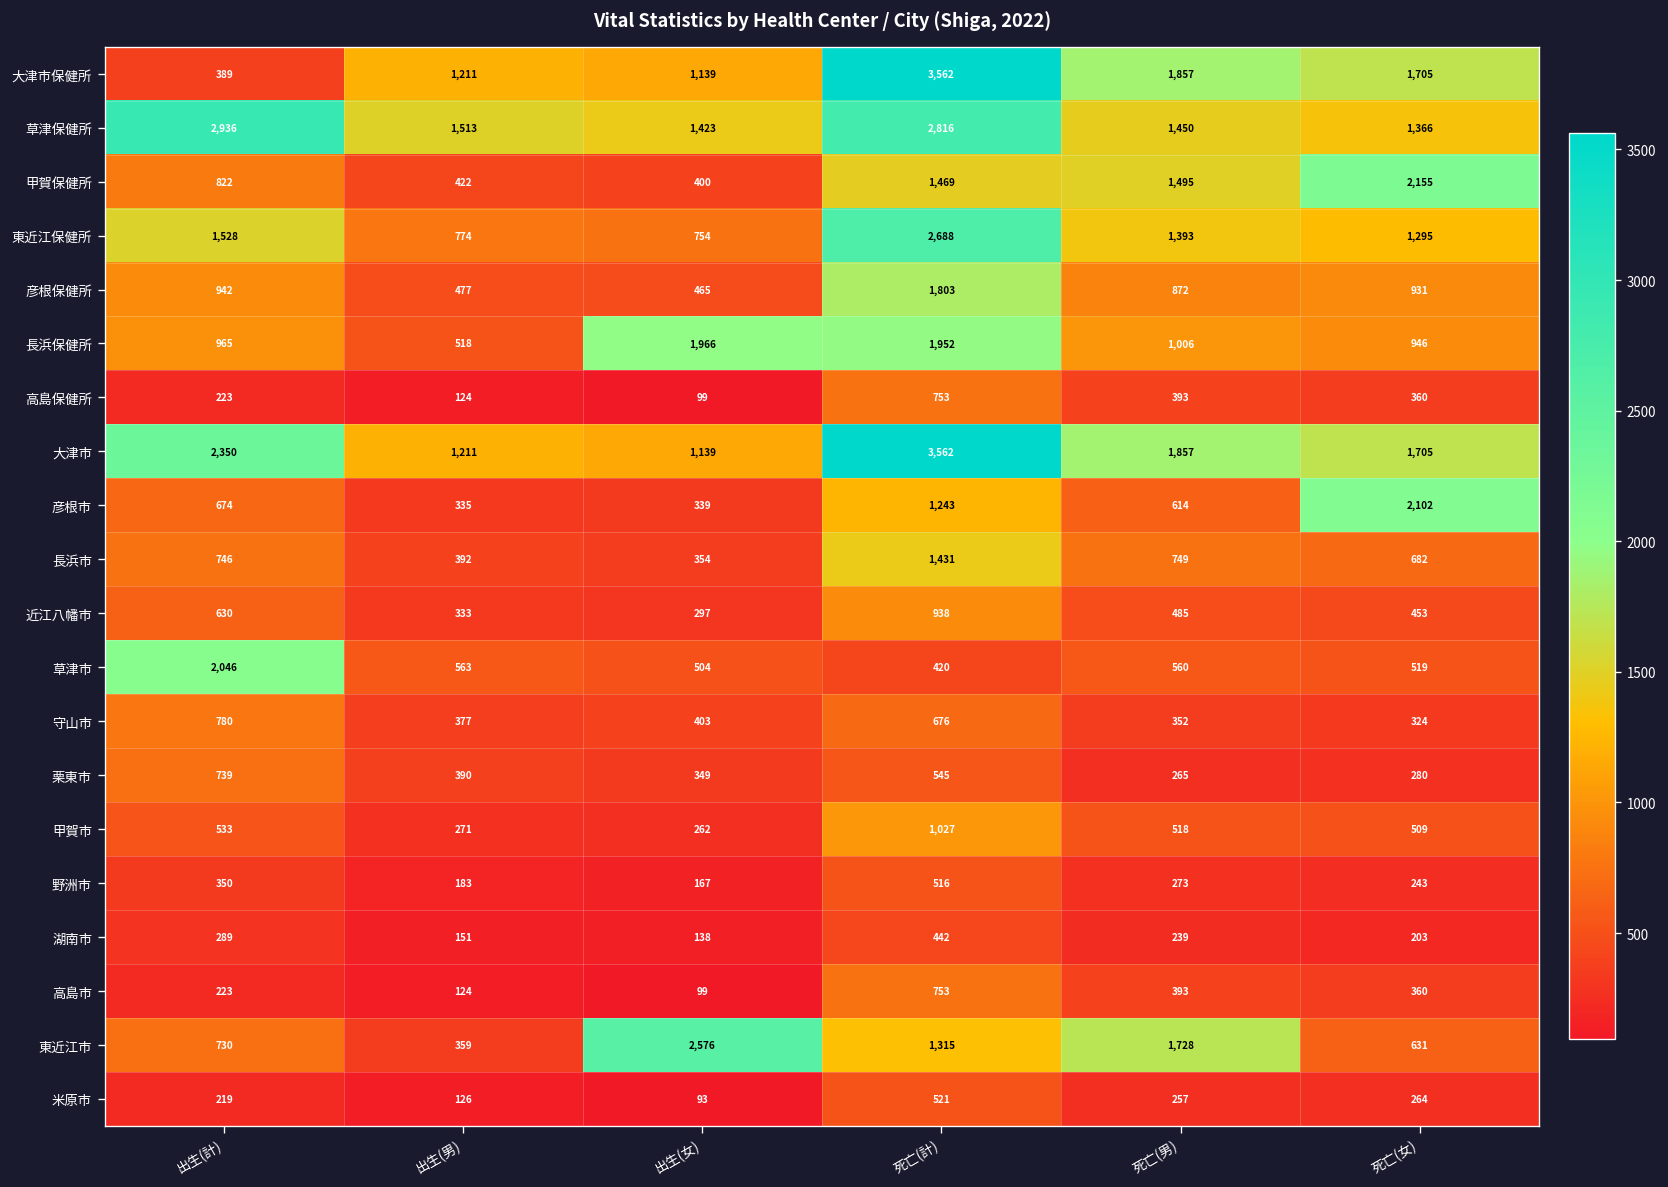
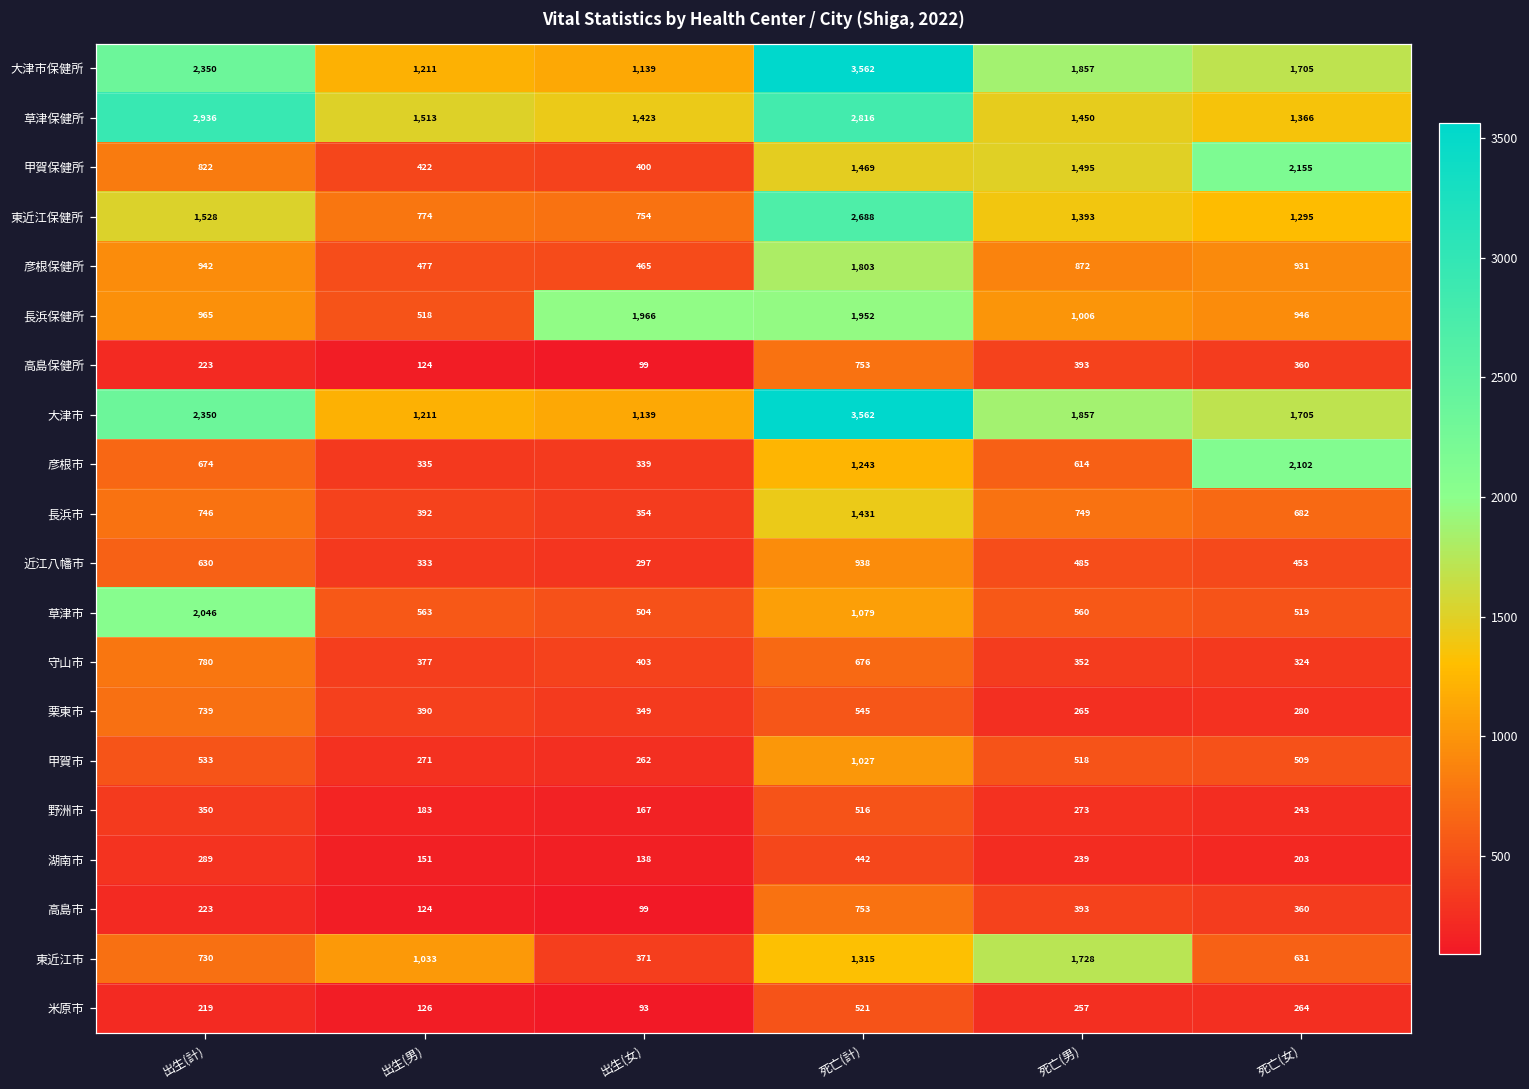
  {
    "大津市保健所": {
-     "出生(計)": "389",
+     "出生(計)": "2,350",
      "出生(男)": "1,211",
      "出生(女)": "1,139",
      "死亡(計)": "3,562",
      "死亡(男)": "1,857",
      "死亡(女)": "1,705"
    },
    "草津保健所": {
      "出生(計)": "2,936",
      "出生(男)": "1,513",
      "出生(女)": "1,423",
      "死亡(計)": "2,816",
      "死亡(男)": "1,450",
      "死亡(女)": "1,366"
    },
    "甲賀保健所": {
      "出生(計)": "822",
      "出生(男)": "422",
      "出生(女)": "400",
      "死亡(計)": "1,469",
      "死亡(男)": "1,495",
      "死亡(女)": "2,155"
    },
    "東近江保健所": {
      "出生(計)": "1,528",
      "出生(男)": "774",
      "出生(女)": "754",
      "死亡(計)": "2,688",
      "死亡(男)": "1,393",
      "死亡(女)": "1,295"
    },
    "彦根保健所": {
      "出生(計)": "942",
      "出生(男)": "477",
      "出生(女)": "465",
      "死亡(計)": "1,803",
      "死亡(男)": "872",
      "死亡(女)": "931"
    },
    "長浜保健所": {
      "出生(計)": "965",
      "出生(男)": "518",
      "出生(女)": "1,966",
      "死亡(計)": "1,952",
      "死亡(男)": "1,006",
      "死亡(女)": "946"
    },
    "高島保健所": {
      "出生(計)": "223",
      "出生(男)": "124",
      "出生(女)": "99",
      "死亡(計)": "753",
      "死亡(男)": "393",
      "死亡(女)": "360"
    },
    "大津市": {
      "出生(計)": "2,350",
      "出生(男)": "1,211",
      "出生(女)": "1,139",
      "死亡(計)": "3,562",
      "死亡(男)": "1,857",
      "死亡(女)": "1,705"
    },
    "彦根市": {
      "出生(計)": "674",
      "出生(男)": "335",
      "出生(女)": "339",
      "死亡(計)": "1,243",
      "死亡(男)": "614",
      "死亡(女)": "2,102"
    },
    "長浜市": {
      "出生(計)": "746",
      "出生(男)": "392",
      "出生(女)": "354",
      "死亡(計)": "1,431",
      "死亡(男)": "749",
      "死亡(女)": "682"
    },
    "近江八幡市": {
      "出生(計)": "630",
      "出生(男)": "333",
      "出生(女)": "297",
      "死亡(計)": "938",
      "死亡(男)": "485",
      "死亡(女)": "453"
    },
    "草津市": {
      "出生(計)": "2,046",
      "出生(男)": "563",
      "出生(女)": "504",
-     "死亡(計)": "420",
+     "死亡(計)": "1,079",
      "死亡(男)": "560",
      "死亡(女)": "519"
    },
    "守山市": {
      "出生(計)": "780",
      "出生(男)": "377",
      "出生(女)": "403",
      "死亡(計)": "676",
      "死亡(男)": "352",
      "死亡(女)": "324"
    },
    "栗東市": {
      "出生(計)": "739",
      "出生(男)": "390",
      "出生(女)": "349",
      "死亡(計)": "545",
      "死亡(男)": "265",
      "死亡(女)": "280"
    },
    "甲賀市": {
      "出生(計)": "533",
      "出生(男)": "271",
      "出生(女)": "262",
      "死亡(計)": "1,027",
      "死亡(男)": "518",
      "死亡(女)": "509"
    },
    "野洲市": {
      "出生(計)": "350",
      "出生(男)": "183",
      "出生(女)": "167",
      "死亡(計)": "516",
      "死亡(男)": "273",
      "死亡(女)": "243"
    },
    "湖南市": {
      "出生(計)": "289",
      "出生(男)": "151",
      "出生(女)": "138",
      "死亡(計)": "442",
      "死亡(男)": "239",
      "死亡(女)": "203"
    },
    "高島市": {
      "出生(計)": "223",
      "出生(男)": "124",
      "出生(女)": "99",
      "死亡(計)": "753",
      "死亡(男)": "393",
      "死亡(女)": "360"
    },
    "東近江市": {
      "出生(計)": "730",
-     "出生(男)": "359",
-     "出生(女)": "2,576",
+     "出生(男)": "1,033",
+     "出生(女)": "371",
      "死亡(計)": "1,315",
      "死亡(男)": "1,728",
      "死亡(女)": "631"
    },
    "米原市": {
      "出生(計)": "219",
      "出生(男)": "126",
      "出生(女)": "93",
      "死亡(計)": "521",
      "死亡(男)": "257",
      "死亡(女)": "264"
    }
  }
